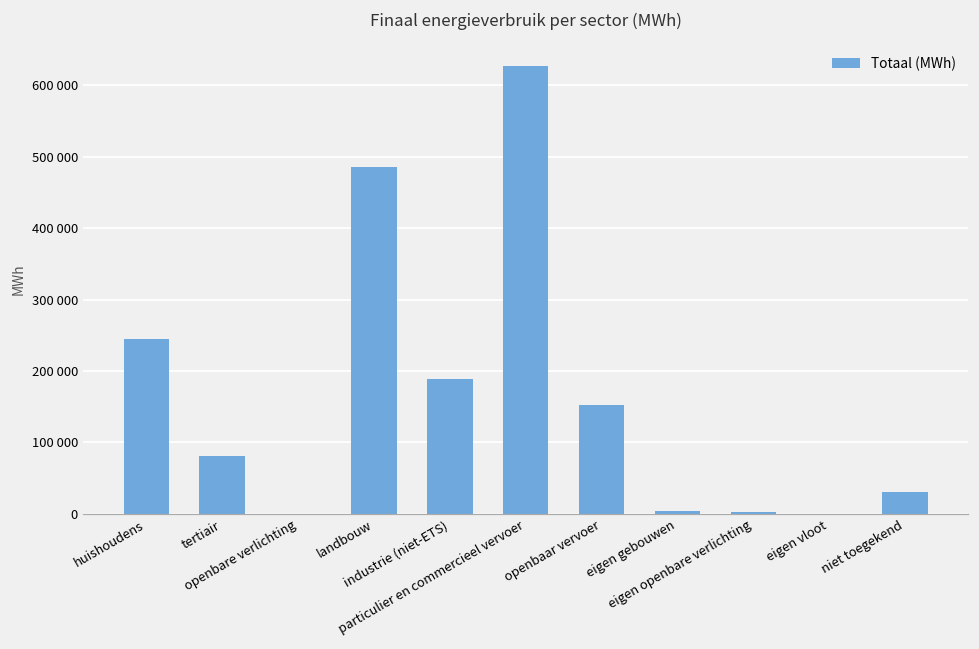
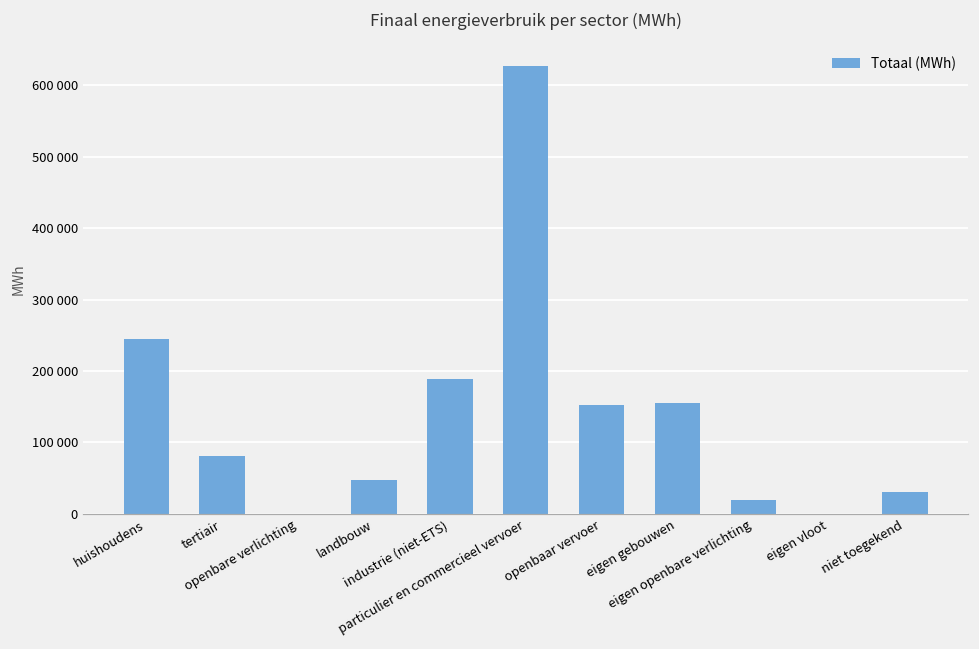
  {
    "huishoudens": 250000,
    "tertiair": 80000,
    "openbare verlichting": 0,
-   "landbouw": 490000,
+   "landbouw": 50000,
    "industrie (niet-ETS)": 190000,
    "particulier en commercieel vervoer": 630000,
    "openbaar vervoer": 150000,
-   "eigen gebouwen": 0,
-   "eigen openbare verlichting": 0,
+   "eigen gebouwen": 160000,
+   "eigen openbare verlichting": 20000,
    "eigen vloot": 0,
    "niet toegekend": 30000
  }
